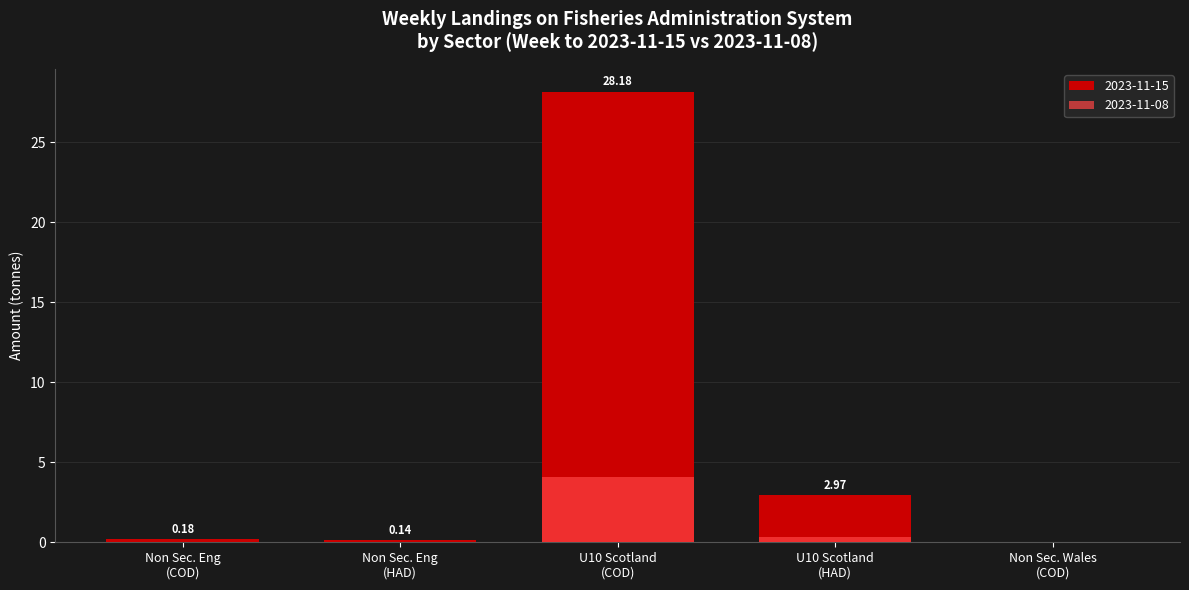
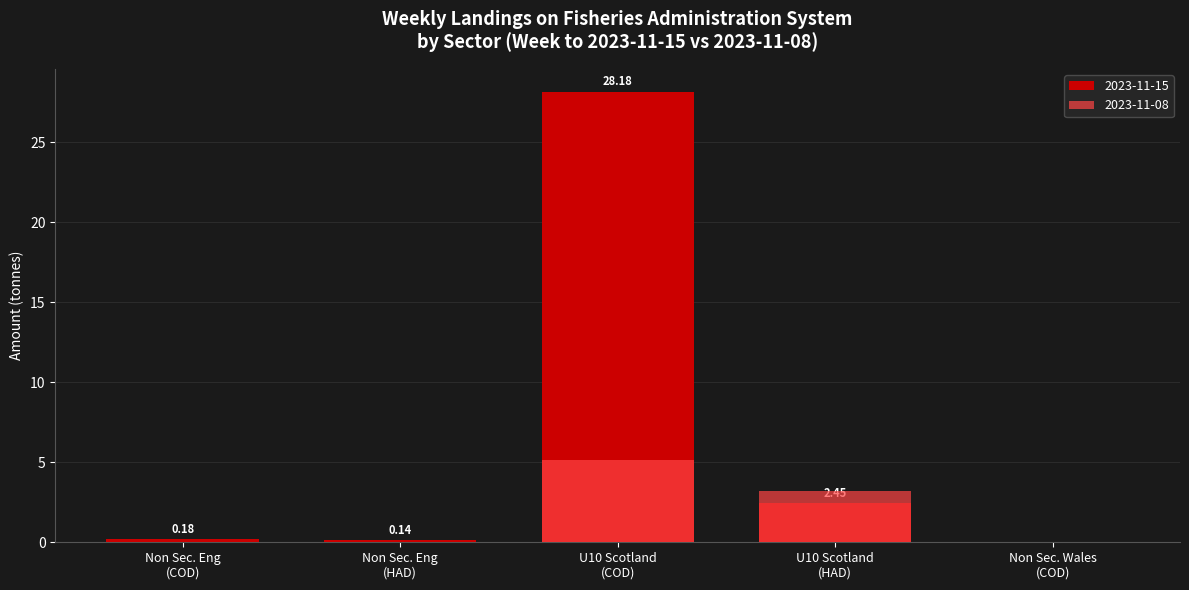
  {
    "2023-11-15": {
      "Non Sec. Eng (COD)": 0.18,
      "Non Sec. Eng (HAD)": 0.14,
      "U10 Scotland (COD)": 28.18,
-     "U10 Scotland (HAD)": 2.97
+     "U10 Scotland (HAD)": 2.45
    },
    "2023-11-08": {
      "Non Sec. Eng (HAD)": 0.0,
-     "U10 Scotland (COD)": 4.1,
-     "U10 Scotland (HAD)": 0.4,
+     "U10 Scotland (COD)": 5.1,
+     "U10 Scotland (HAD)": 3.2,
      "Non Sec. Wales (COD)": 0.0
    }
  }
